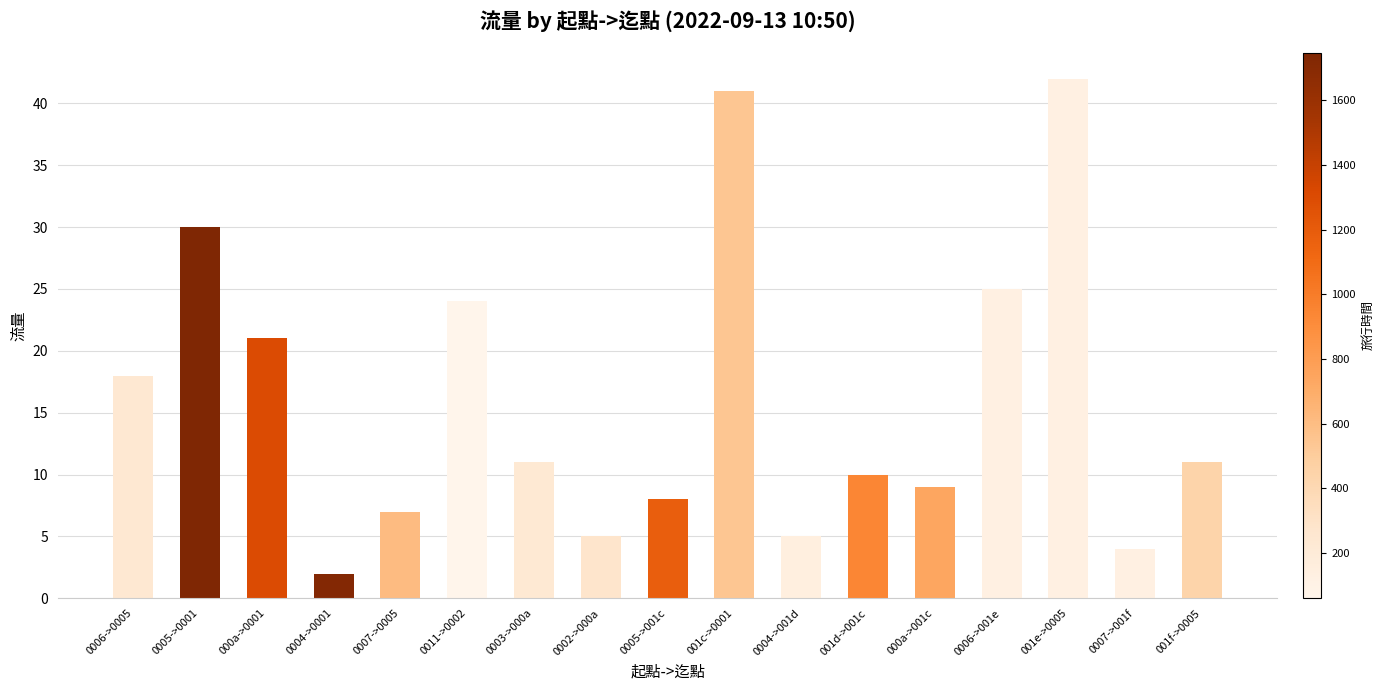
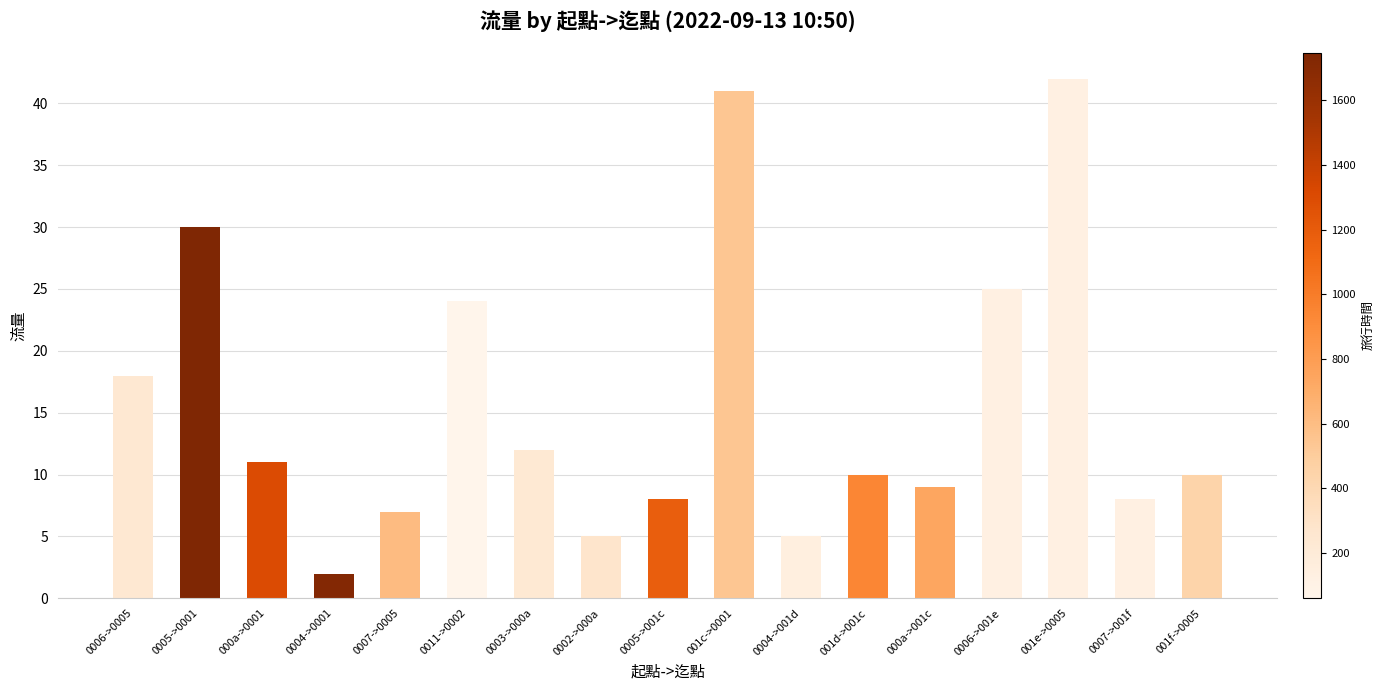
  {
    "0006->0005": 18,
    "0005->0001": 30,
-   "000a->0001": 21,
+   "000a->0001": 11,
    "0004->0001": 2,
    "0007->0005": 7,
    "0011->0002": 24,
-   "0003->000a": 11,
+   "0003->000a": 12,
    "0002->000a": 5,
    "0005->001c": 8,
    "001c->0001": 41,
    "0004->001d": 5,
    "001d->001c": 10,
    "000a->001c": 9,
    "0006->001e": 25,
    "001e->0005": 42,
-   "0007->001f": 4,
-   "001f->0005": 11
+   "0007->001f": 8,
+   "001f->0005": 10
  }
